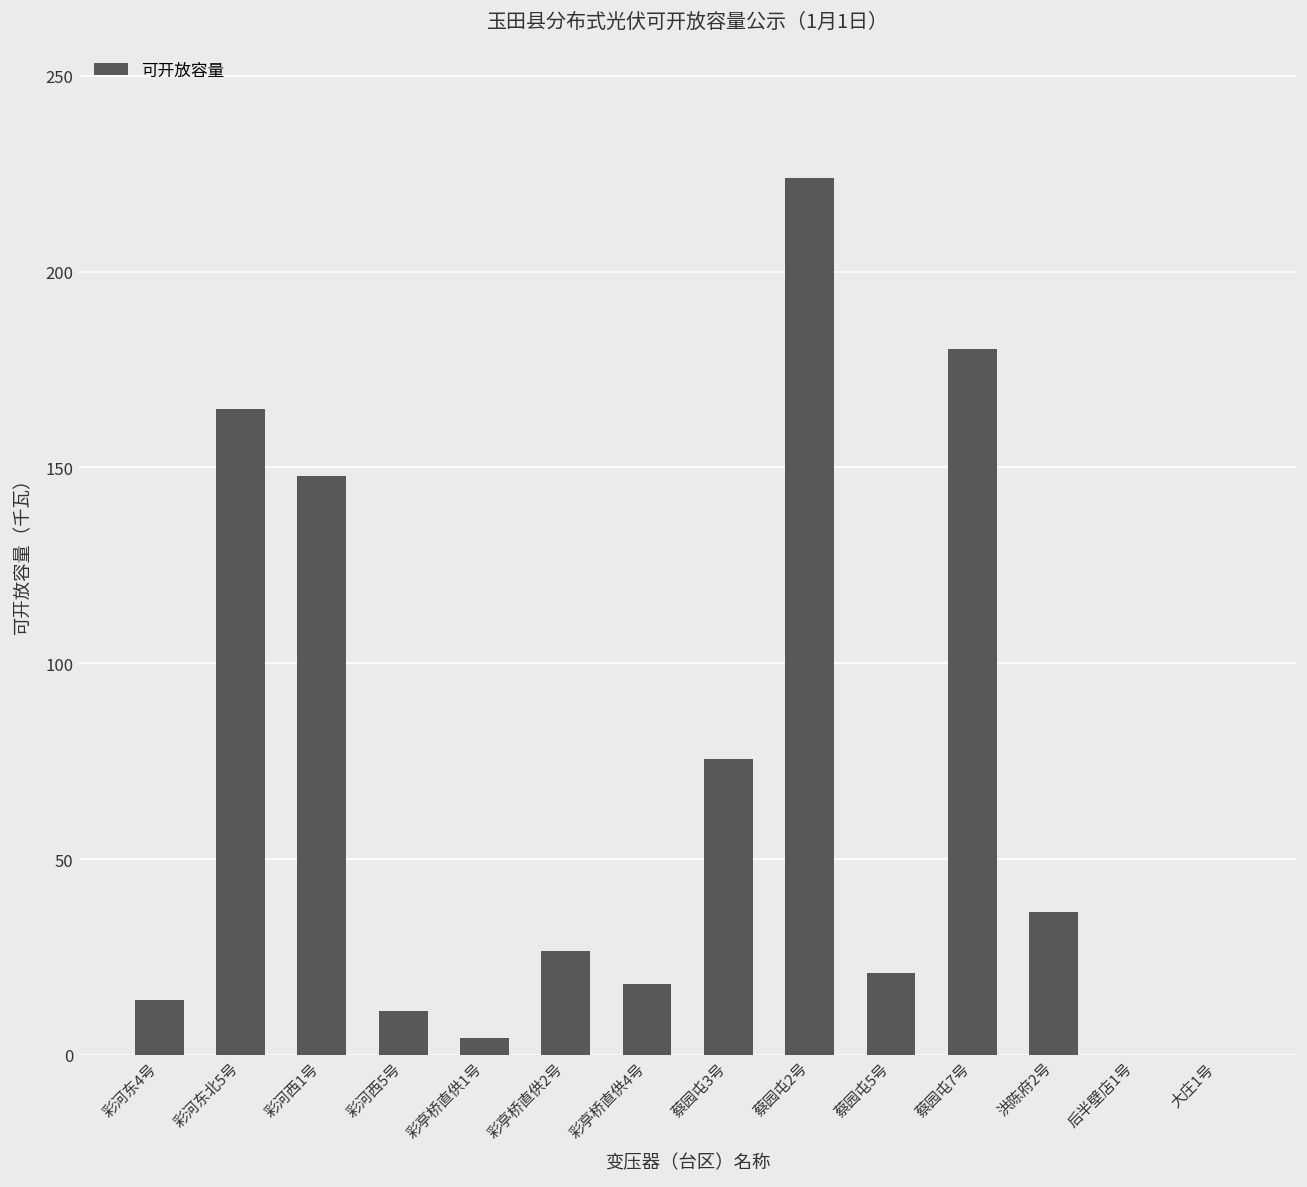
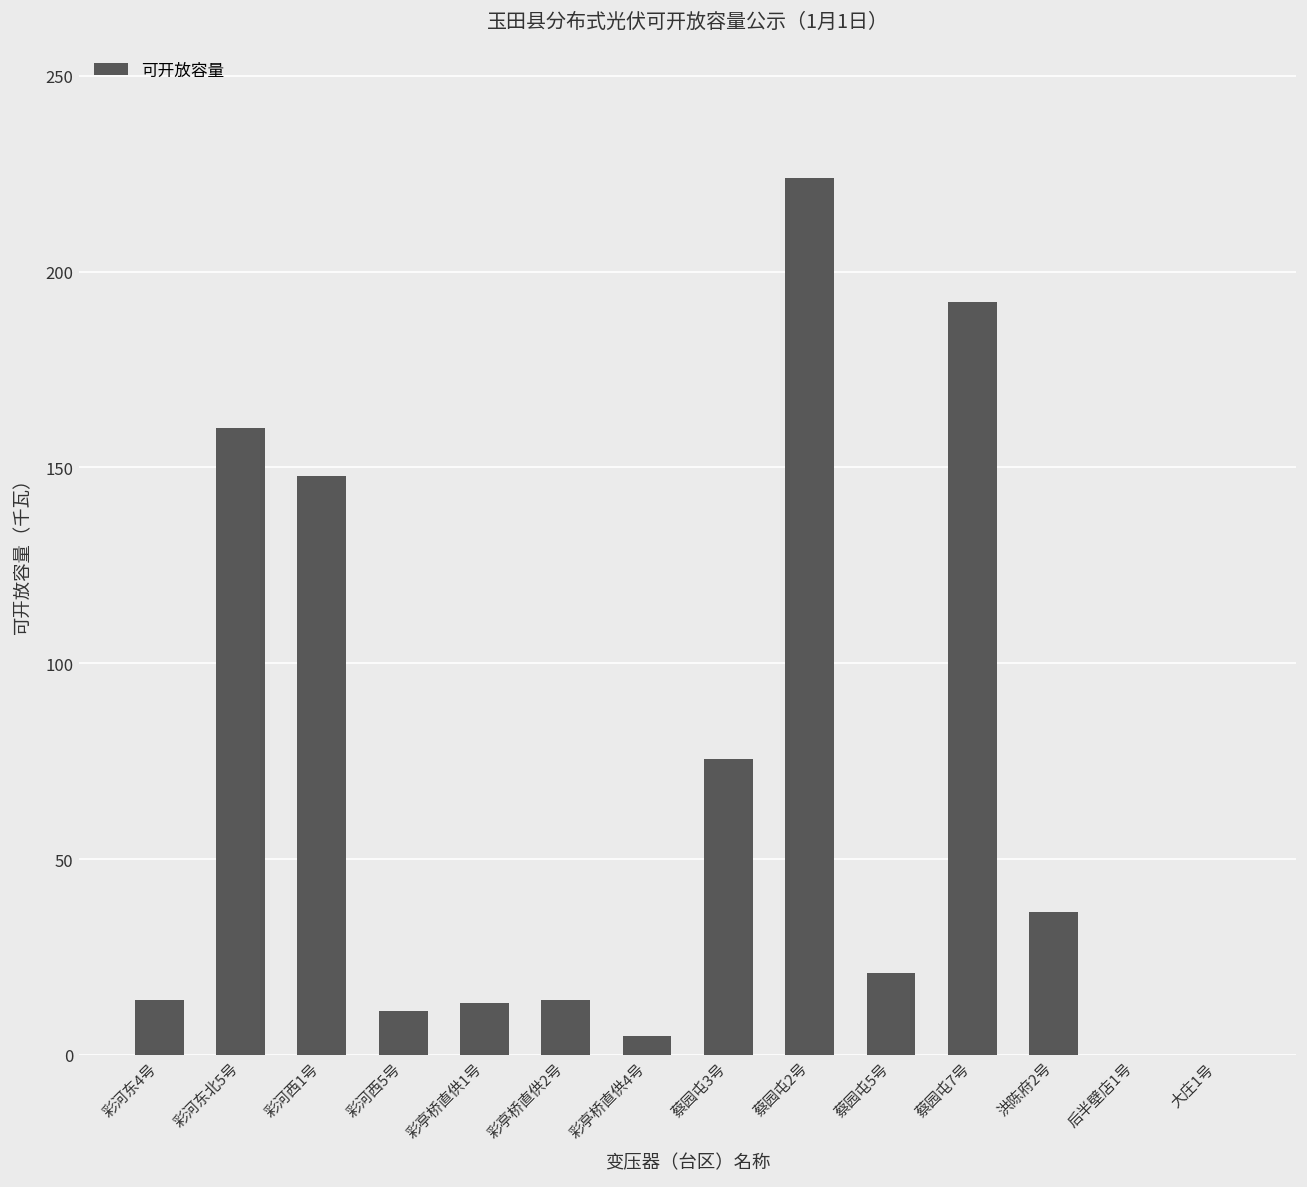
  {
    "彩河东4号": 14,
-   "彩河东北5号": 165,
+   "彩河东北5号": 160,
    "彩河西1号": 148,
    "彩河西5号": 11,
-   "彩亭桥直供1号": 4,
-   "彩亭桥直供2号": 27,
-   "彩亭桥直供4号": 18,
+   "彩亭桥直供1号": 13,
+   "彩亭桥直供2号": 14,
+   "彩亭桥直供4号": 5,
    "蔡园屯3号": 76,
    "蔡园屯2号": 224,
    "蔡园屯5号": 21,
-   "蔡园屯7号": 180,
+   "蔡园屯7号": 192,
    "洪陈府2号": 37,
    "后半壁店1号": 0,
    "大庄1号": 0
  }
